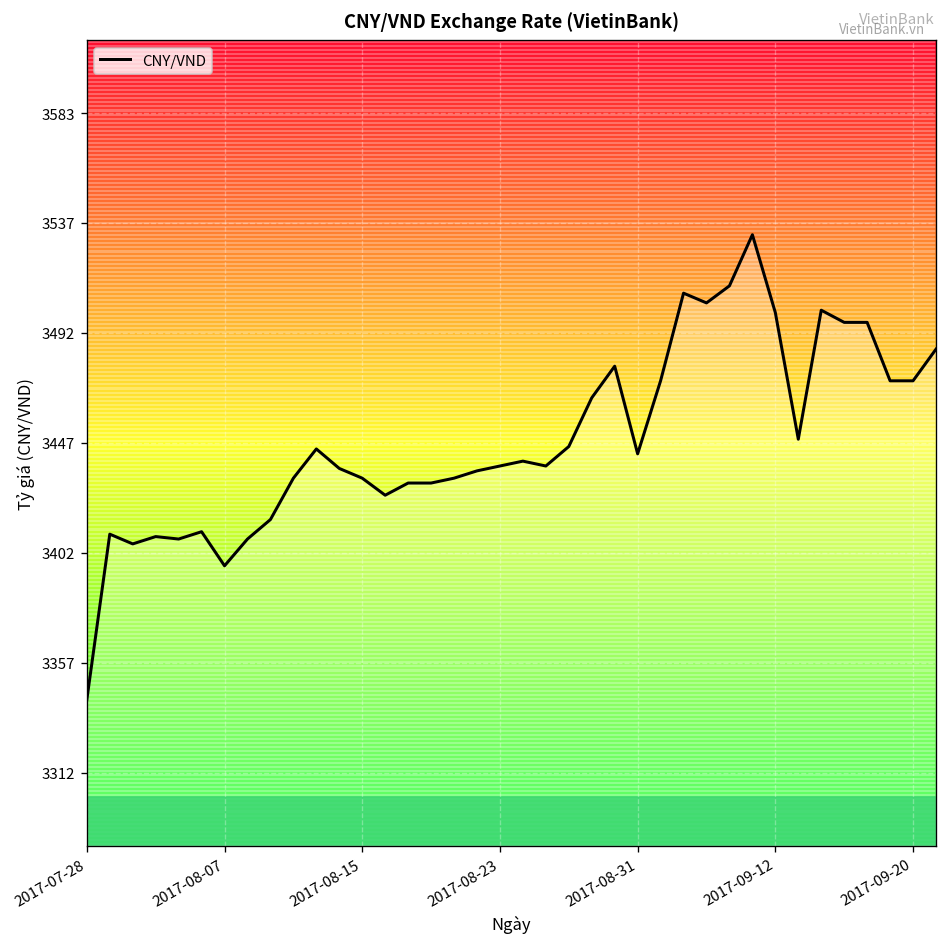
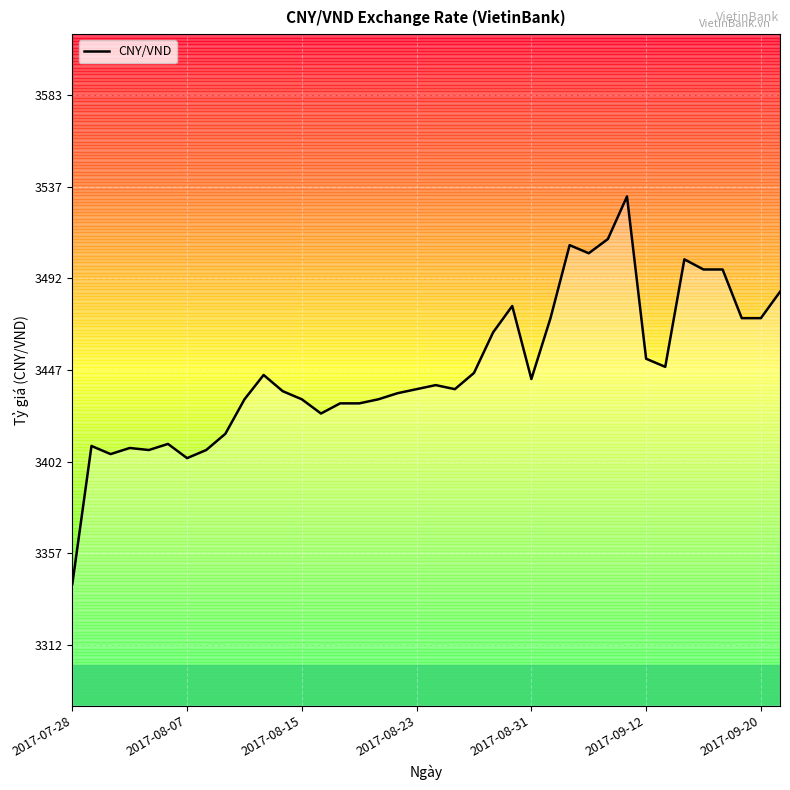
  {
    "2017-07-28": 3342,
-   "2017-08-07": 3397,
+   "2017-08-07": 3404,
    "2017-08-15": 3433,
    "2017-08-23": 3438,
    "2017-08-31": 3443,
-   "2017-09-12": 3501,
+   "2017-09-12": 3453,
    "2017-09-20": 3473
  }
